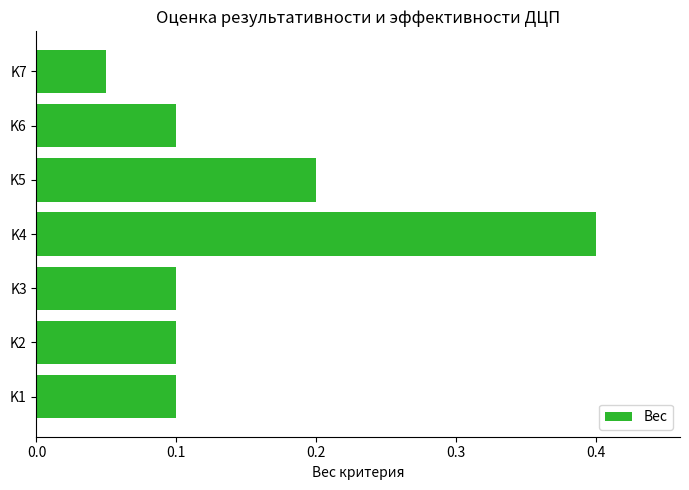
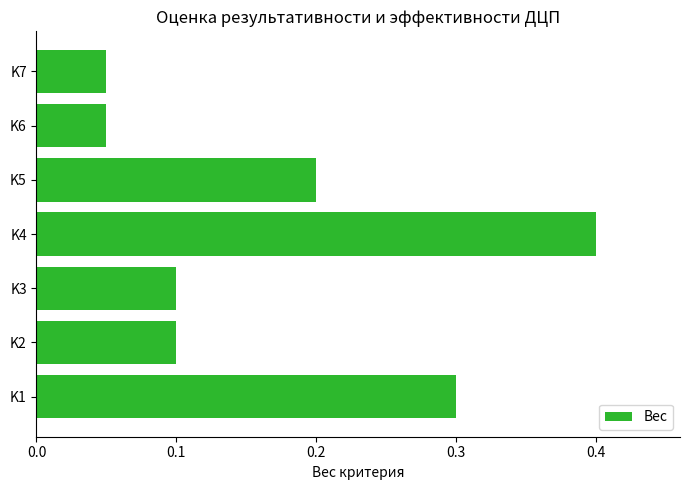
  {
    "K7": 0.05,
-   "K6": 0.10,
+   "K6": 0.05,
    "K5": 0.20,
    "K4": 0.40,
    "K3": 0.10,
    "K2": 0.10,
-   "K1": 0.1
+   "K1": 0.3
  }
